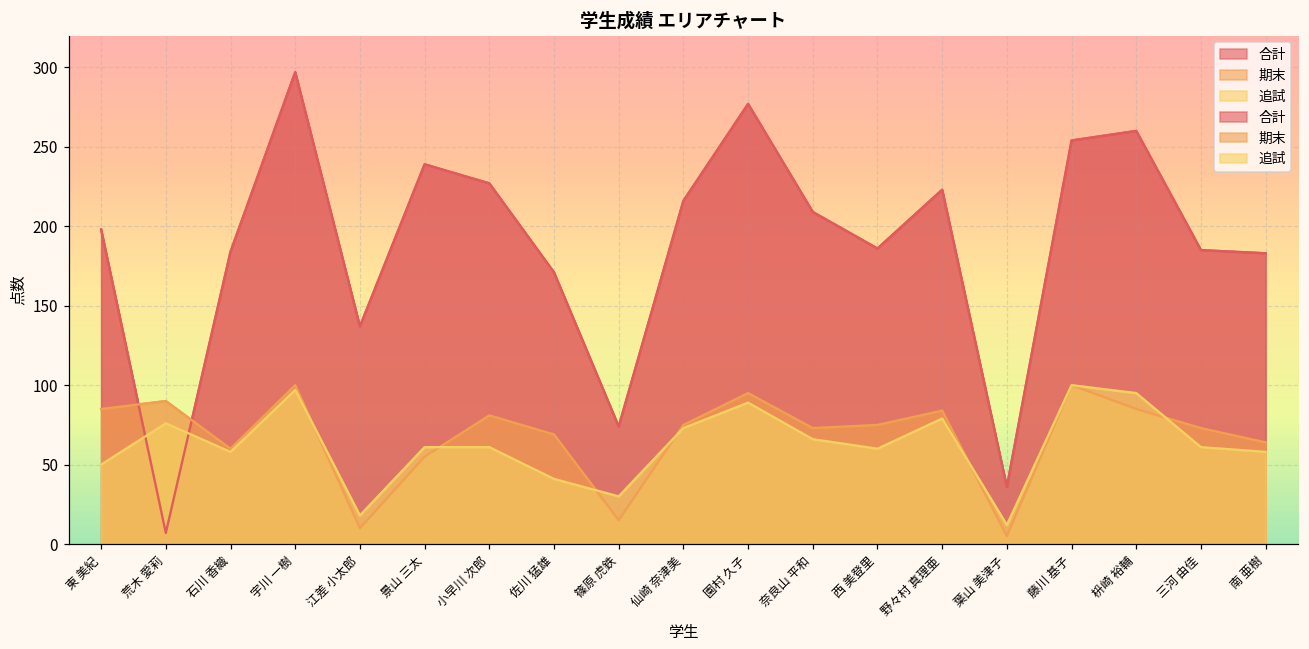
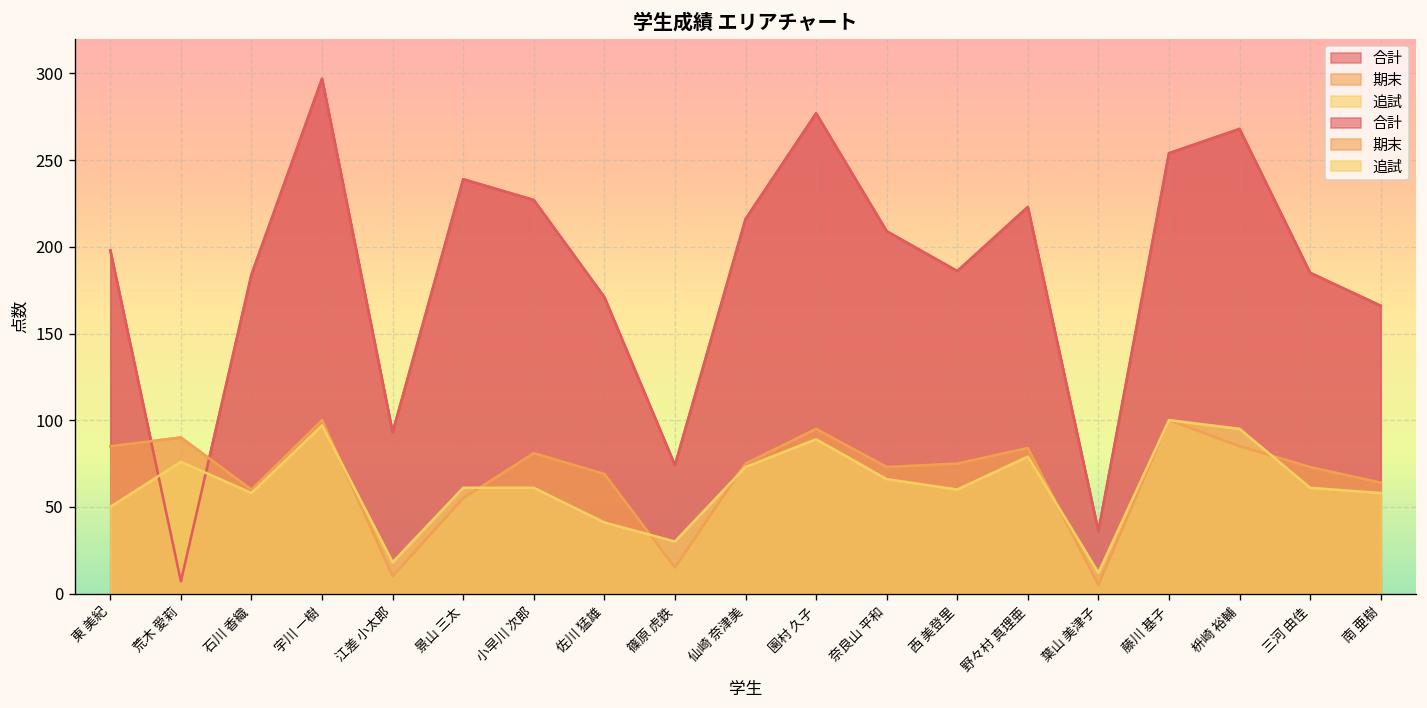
  {
    "合計": {
      "東 美紀": 198,
      "荒木 愛莉": 7,
      "石川 香織": 184,
      "宇川 一樹": 297,
-     "江差 小太郎": 137,
+     "江差 小太郎": 93,
      "景山 三太": 239,
      "小早川 次郎": 227,
      "佐川 猛雄": 171,
      "篠原 虎鉄": 74,
      "仙崎 奈津美": 216,
      "園村 久子": 277,
      "奈良山 平和": 209,
      "西 美登里": 186,
      "野々村 真理亜": 223,
      "葉山 美津子": 36,
      "藤川 基子": 254,
-     "枡崎 裕輔": 260,
+     "枡崎 裕輔": 268,
      "三河 由佳": 185,
-     "南 亜樹": 183
+     "南 亜樹": 166
    }
  }
